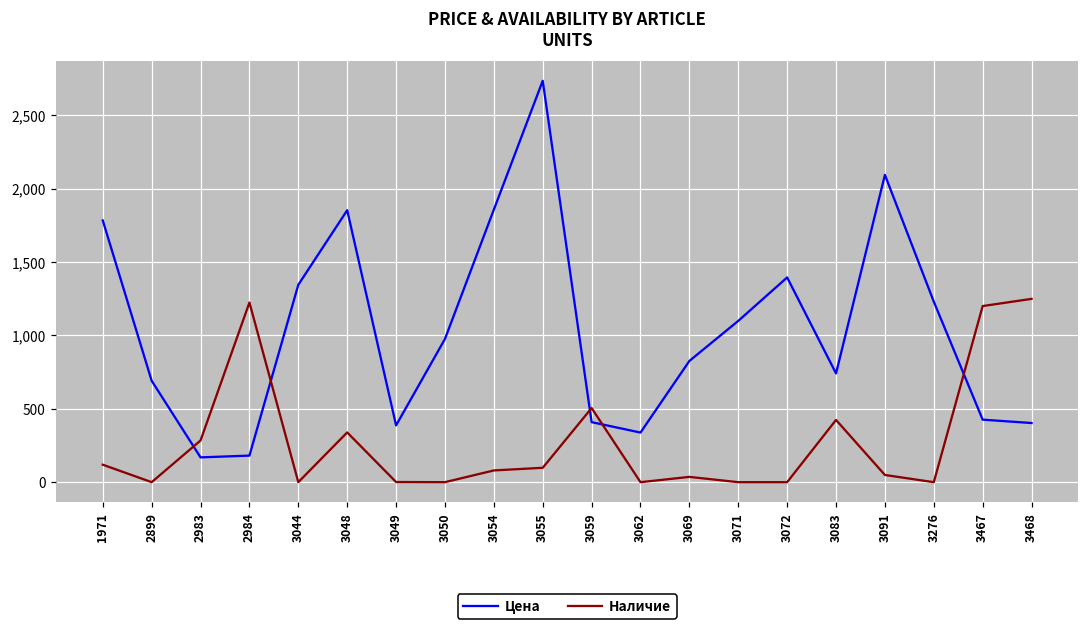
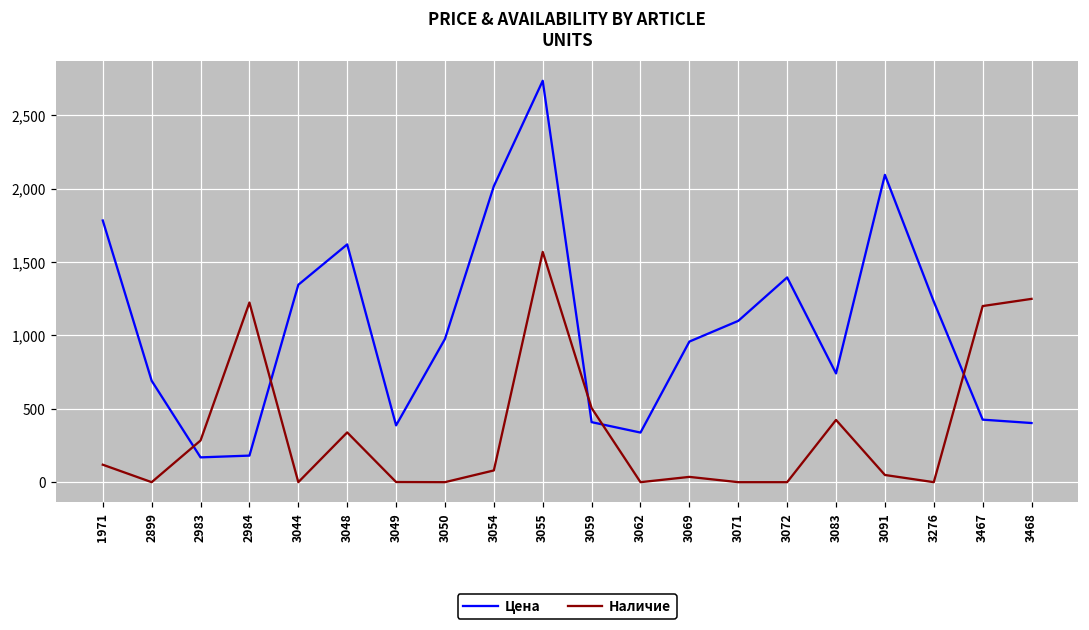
  {
    "Цена": {
      "1971": "1,780",
      "2899": "690",
      "2983": "170",
      "2984": "180",
      "3044": "1,350",
-     "3048": "1,850",
+     "3048": "1,620",
      "3049": "390",
      "3050": "980",
-     "3054": "1,860",
+     "3054": "2,020",
      "3055": "2,740",
      "3059": "410",
      "3062": "340",
-     "3069": "830",
+     "3069": "960",
      "3071": "1,100",
      "3072": "1,400",
      "3083": "740",
      "3091": "2,090",
      "3276": "1,230",
      "3467": "430",
      "3468": "400"
    },
    "Наличие": {
      "1971": "120",
      "2899": "0",
      "2983": "280",
      "2984": "1,220",
      "3044": "0",
      "3048": "340",
      "3049": "0",
      "3050": "0",
      "3054": "80",
-     "3055": "100",
+     "3055": "1,570",
      "3059": "510",
      "3062": "0",
      "3069": "40",
      "3071": "0",
      "3072": "0",
      "3083": "420",
      "3091": "50",
      "3276": "0",
      "3467": "1,200",
      "3468": "1,250"
    }
  }
